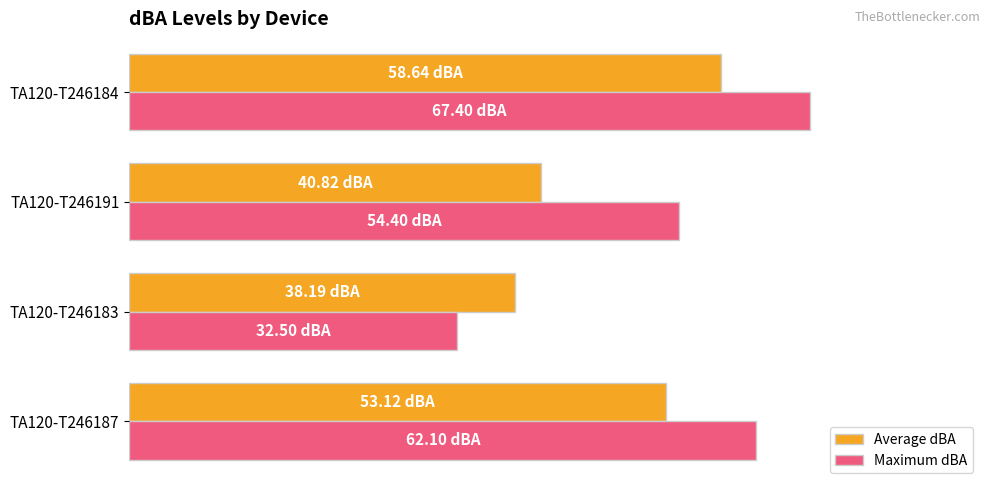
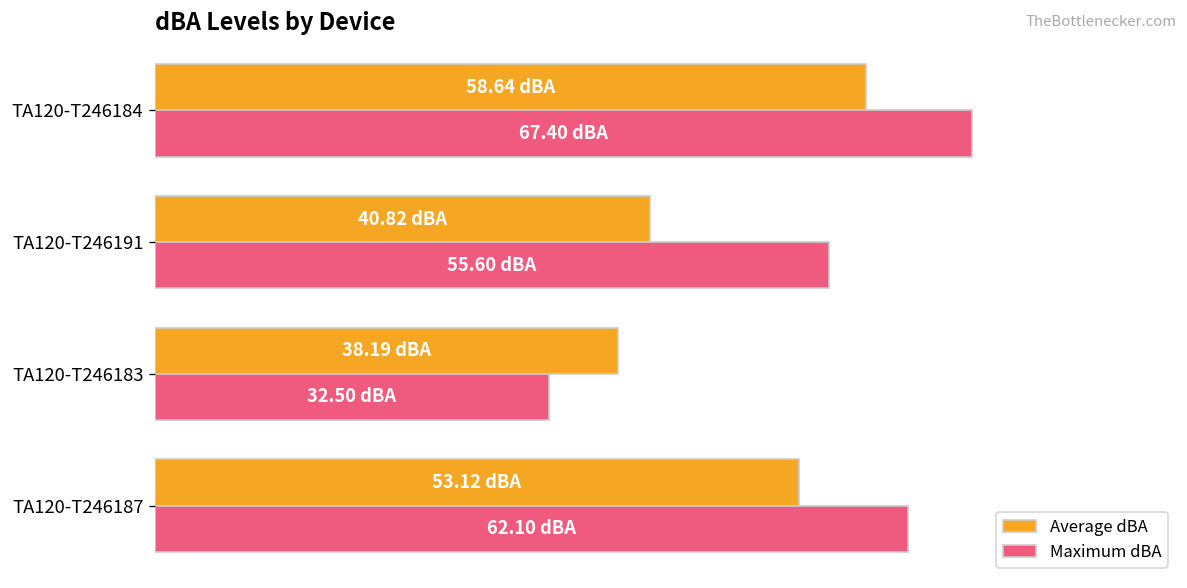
  {
    "Average dBA": {
      "TA120-T246184": 58.64,
      "TA120-T246191": 40.82,
      "TA120-T246183": 38.19,
      "TA120-T246187": 53.12
    },
    "Maximum dBA": {
      "TA120-T246184": 67.40,
-     "TA120-T246191": 54.40,
+     "TA120-T246191": 55.60,
      "TA120-T246183": 32.50,
      "TA120-T246187": 62.10
    }
  }
